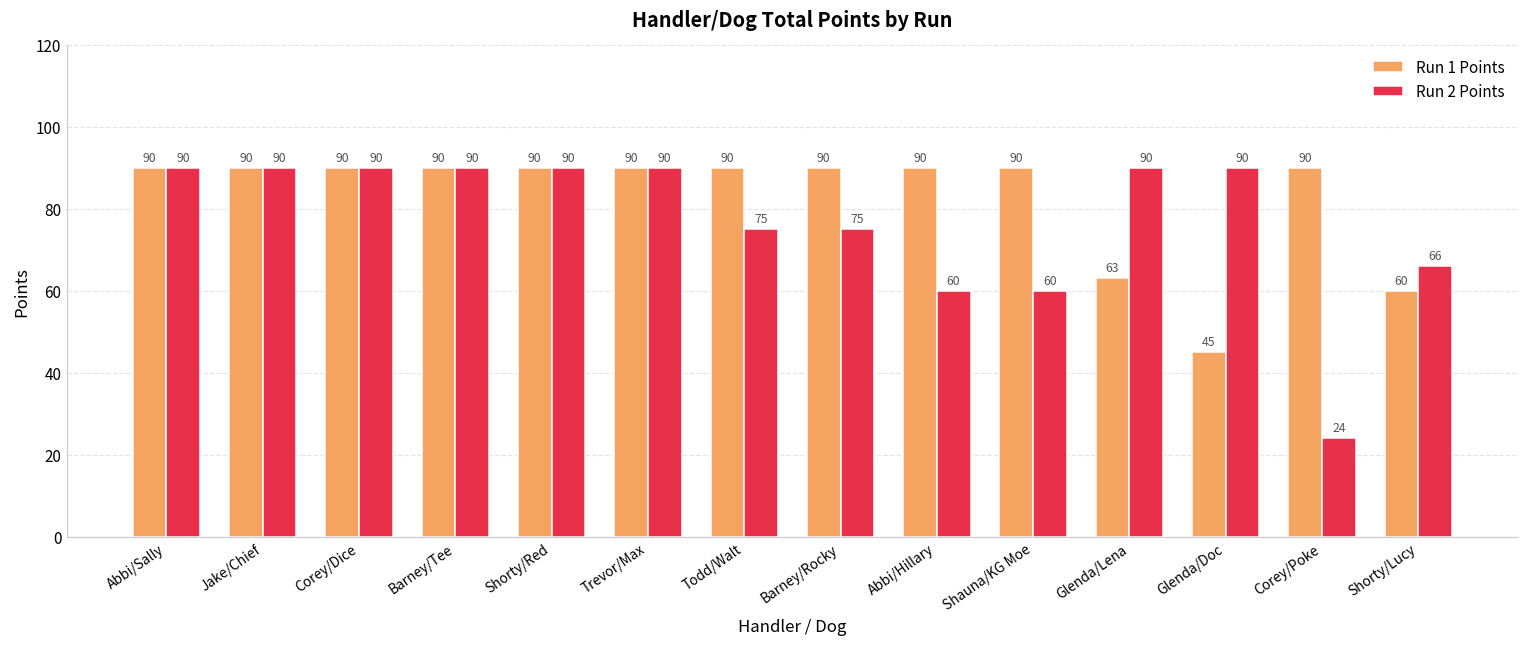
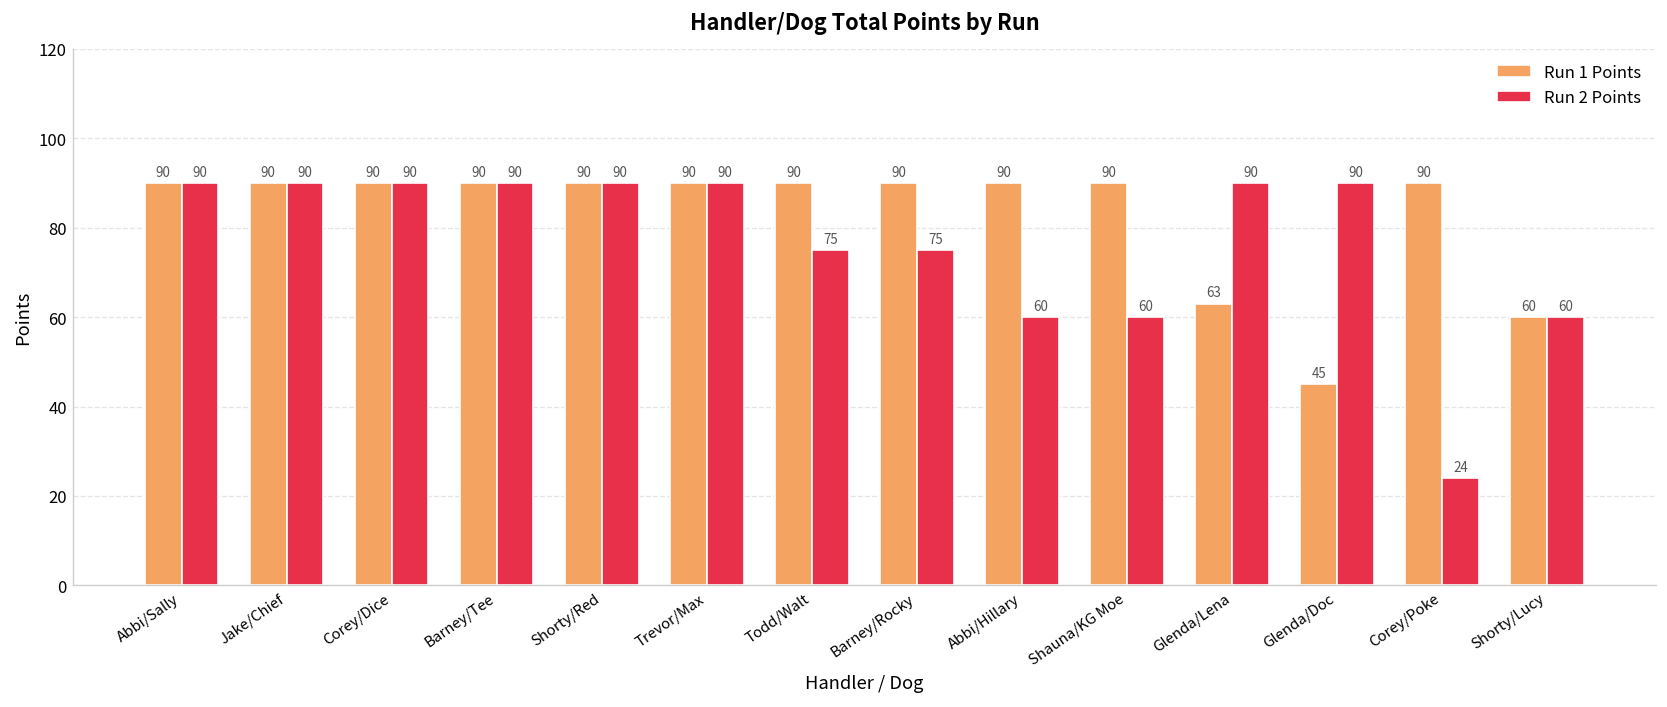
  {
    "Run 1 Points": {
      "Abbi/Sally": 90,
      "Jake/Chief": 90,
      "Corey/Dice": 90,
      "Barney/Tee": 90,
      "Shorty/Red": 90,
      "Trevor/Max": 90,
      "Todd/Walt": 90,
      "Barney/Rocky": 90,
      "Abbi/Hillary": 90,
      "Shauna/KG Moe": 90,
      "Glenda/Lena": 63,
      "Glenda/Doc": 45,
      "Corey/Poke": 90,
      "Shorty/Lucy": 60
    },
    "Run 2 Points": {
      "Abbi/Sally": 90,
      "Jake/Chief": 90,
      "Corey/Dice": 90,
      "Barney/Tee": 90,
      "Shorty/Red": 90,
      "Trevor/Max": 90,
      "Todd/Walt": 75,
      "Barney/Rocky": 75,
      "Abbi/Hillary": 60,
      "Shauna/KG Moe": 60,
      "Glenda/Lena": 90,
      "Glenda/Doc": 90,
      "Corey/Poke": 24,
-     "Shorty/Lucy": 66
+     "Shorty/Lucy": 60
    }
  }
